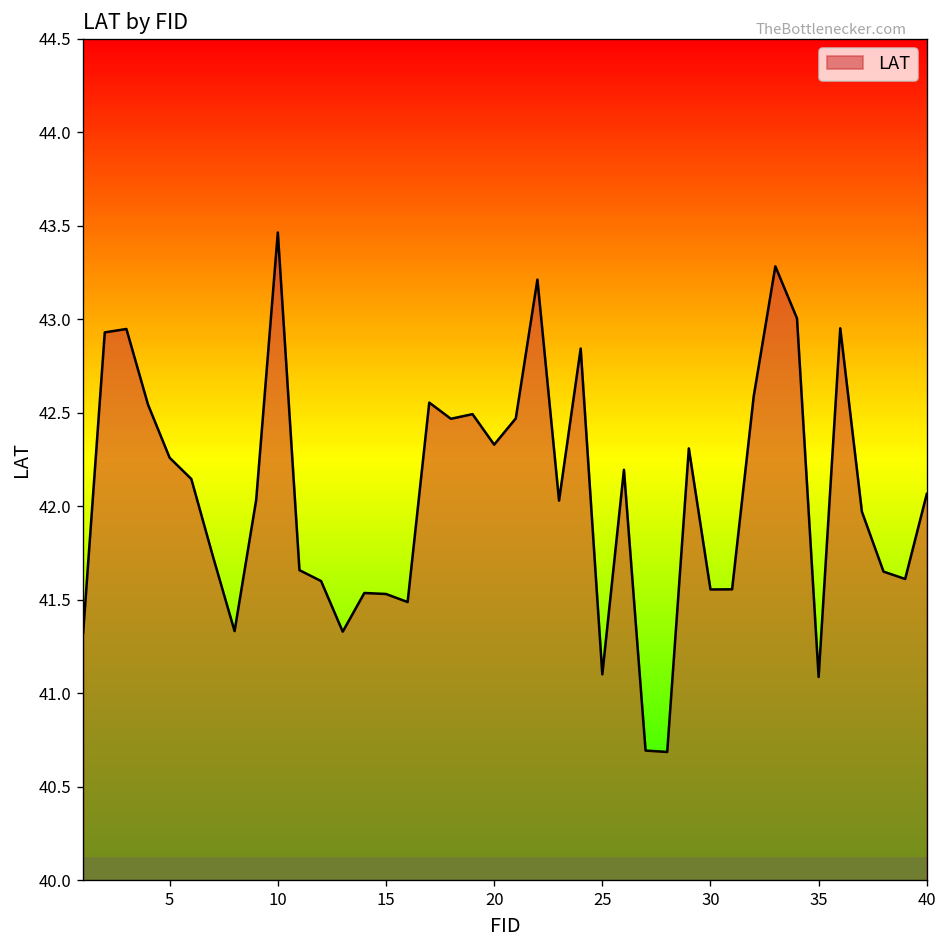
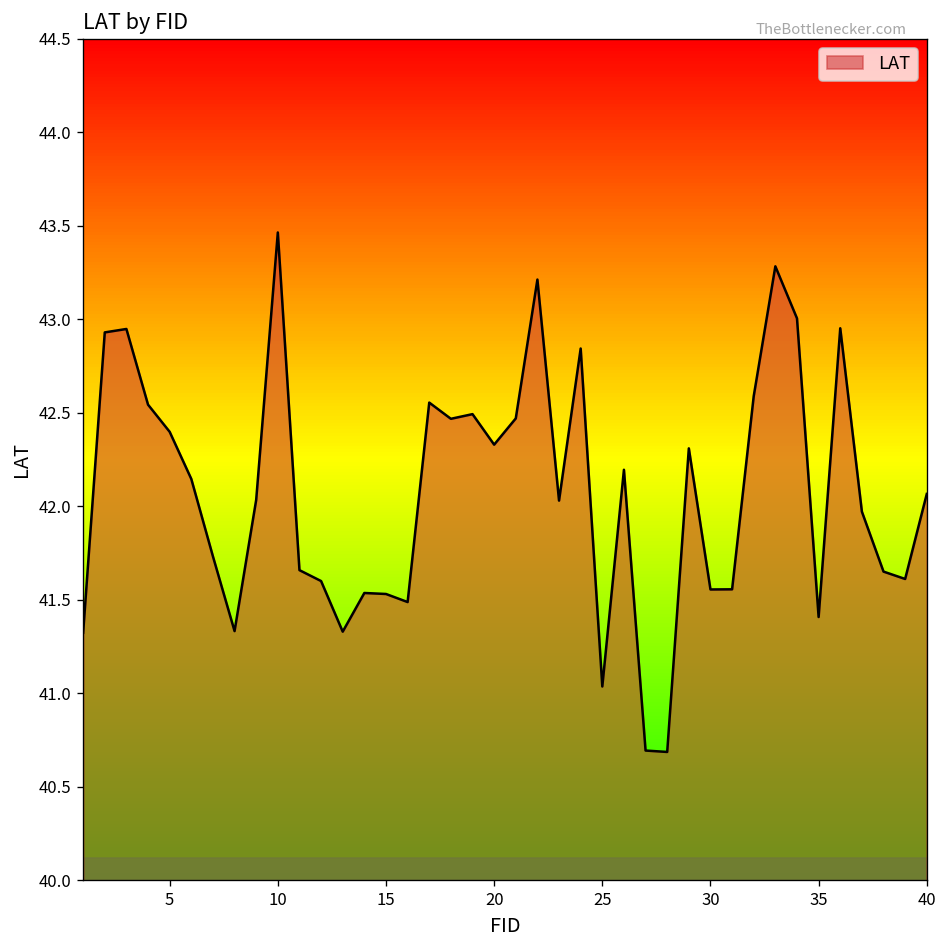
  {
-   "5": 42.26,
+   "5": 42.40,
    "10": 43.46,
    "15": 41.53,
    "20": 42.33,
-   "25": 41.10,
+   "25": 41.04,
    "30": 41.56,
-   "35": 41.09,
+   "35": 41.41,
    "40": 42.07
  }
